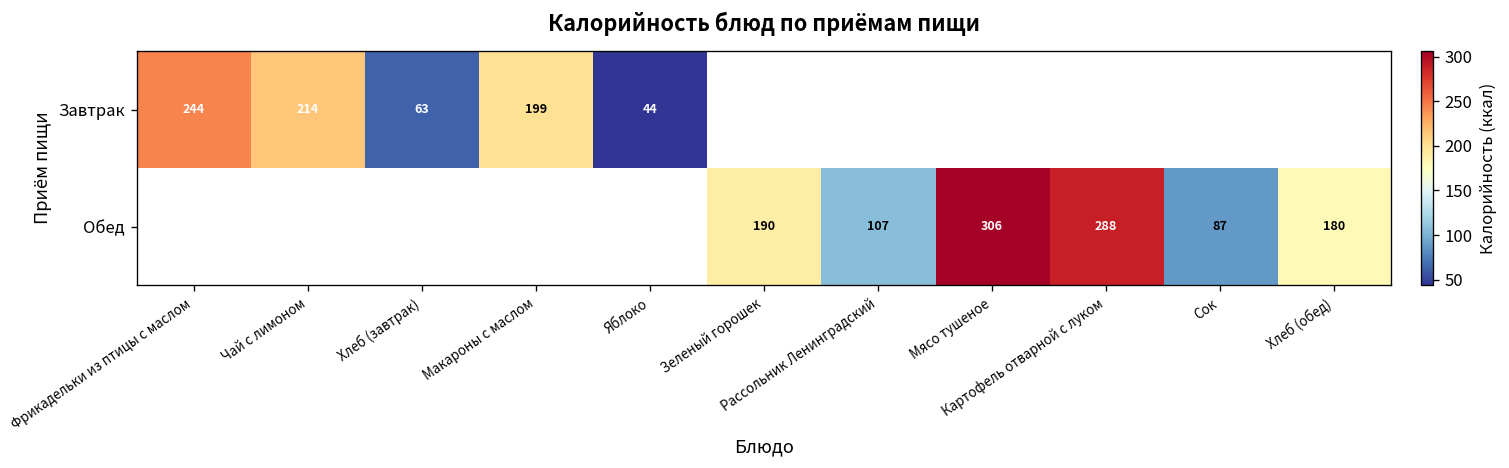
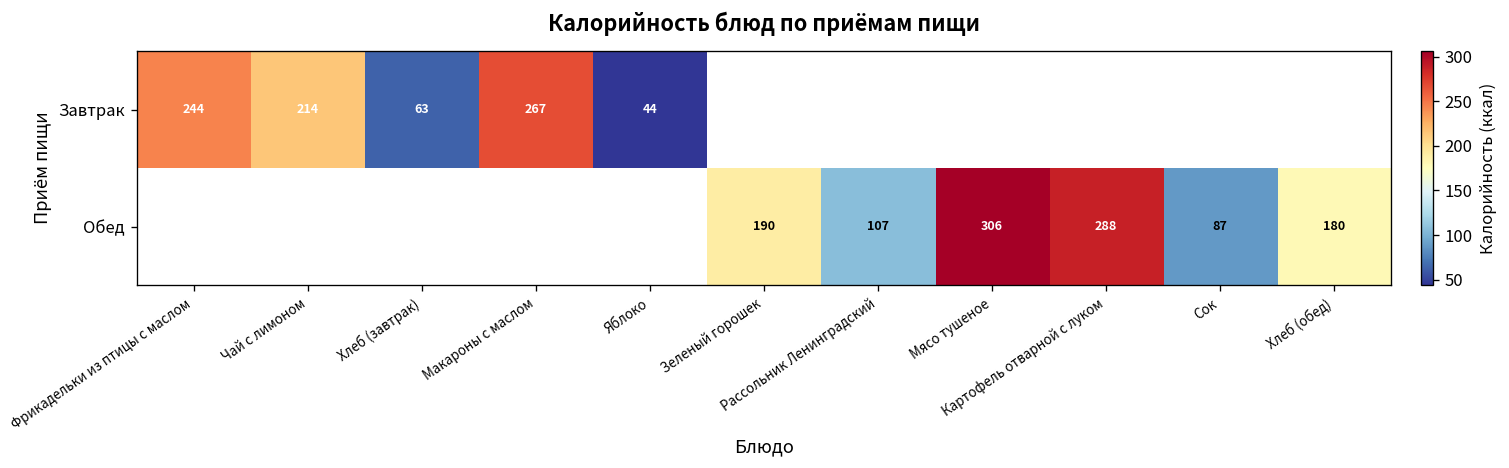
  {
    "Завтрак": {
      "Фрикадельки из птицы с маслом": 244,
      "Чай с лимоном": 214,
      "Хлеб (завтрак)": 63,
-     "Макароны с маслом": 199,
+     "Макароны с маслом": 267,
      "Яблоко": 44
    },
    "Обед": {
      "Зеленый горошек": 190,
      "Рассольник Ленинградский": 107,
      "Мясо тушеное": 306,
      "Картофель отварной с луком": 288,
      "Сок": 87,
      "Хлеб (обед)": 180
    }
  }
